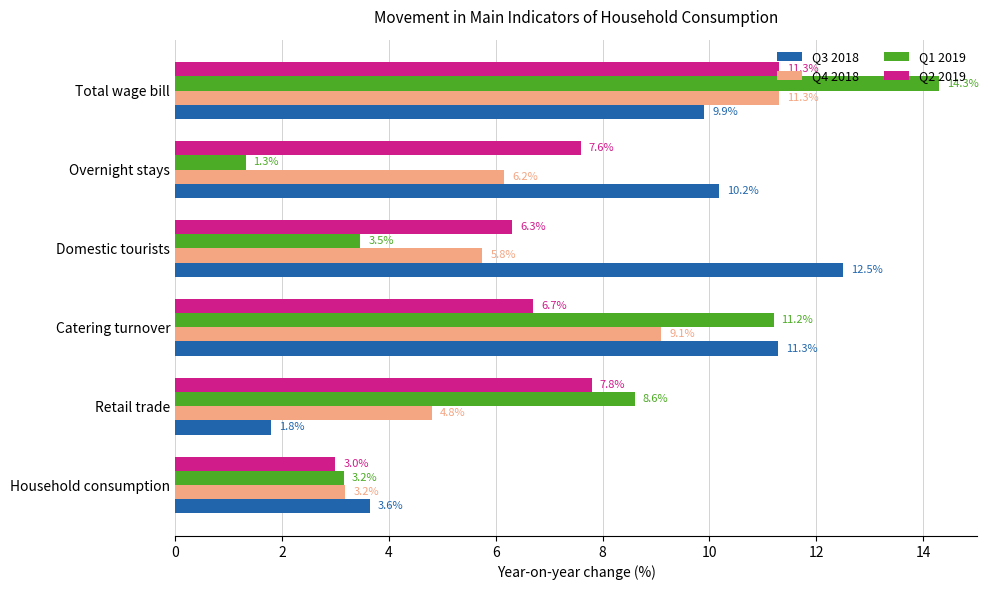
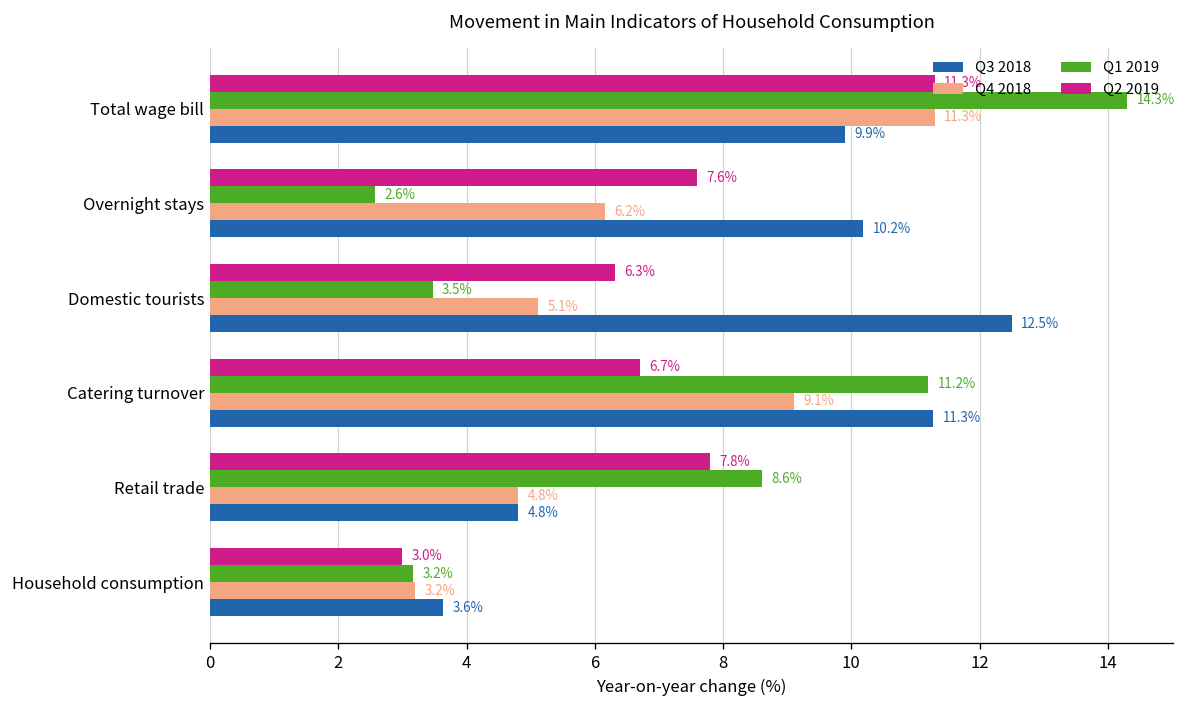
  {
    "Q3 2018": {
      "Total wage bill": "9.9%",
      "Overnight stays": "10.2%",
      "Domestic tourists": "12.5%",
      "Catering turnover": "11.3%",
-     "Retail trade": "1.8%",
+     "Retail trade": "4.8%",
      "Household consumption": "3.6%"
    },
    "Q4 2018": {
      "Total wage bill": "11.3%",
      "Overnight stays": "6.2%",
-     "Domestic tourists": "5.8%",
+     "Domestic tourists": "5.1%",
      "Catering turnover": "9.1%",
      "Retail trade": "4.8%",
      "Household consumption": "3.2%"
    },
    "Q1 2019": {
      "Total wage bill": "14.3%",
-     "Overnight stays": "1.3%",
+     "Overnight stays": "2.6%",
      "Domestic tourists": "3.5%",
      "Catering turnover": "11.2%",
      "Retail trade": "8.6%",
      "Household consumption": "3.2%"
    },
    "Q2 2019": {
      "Total wage bill": "11.3%",
      "Overnight stays": "7.6%",
      "Domestic tourists": "6.3%",
      "Catering turnover": "6.7%",
      "Retail trade": "7.8%",
      "Household consumption": "3.0%"
    }
  }
